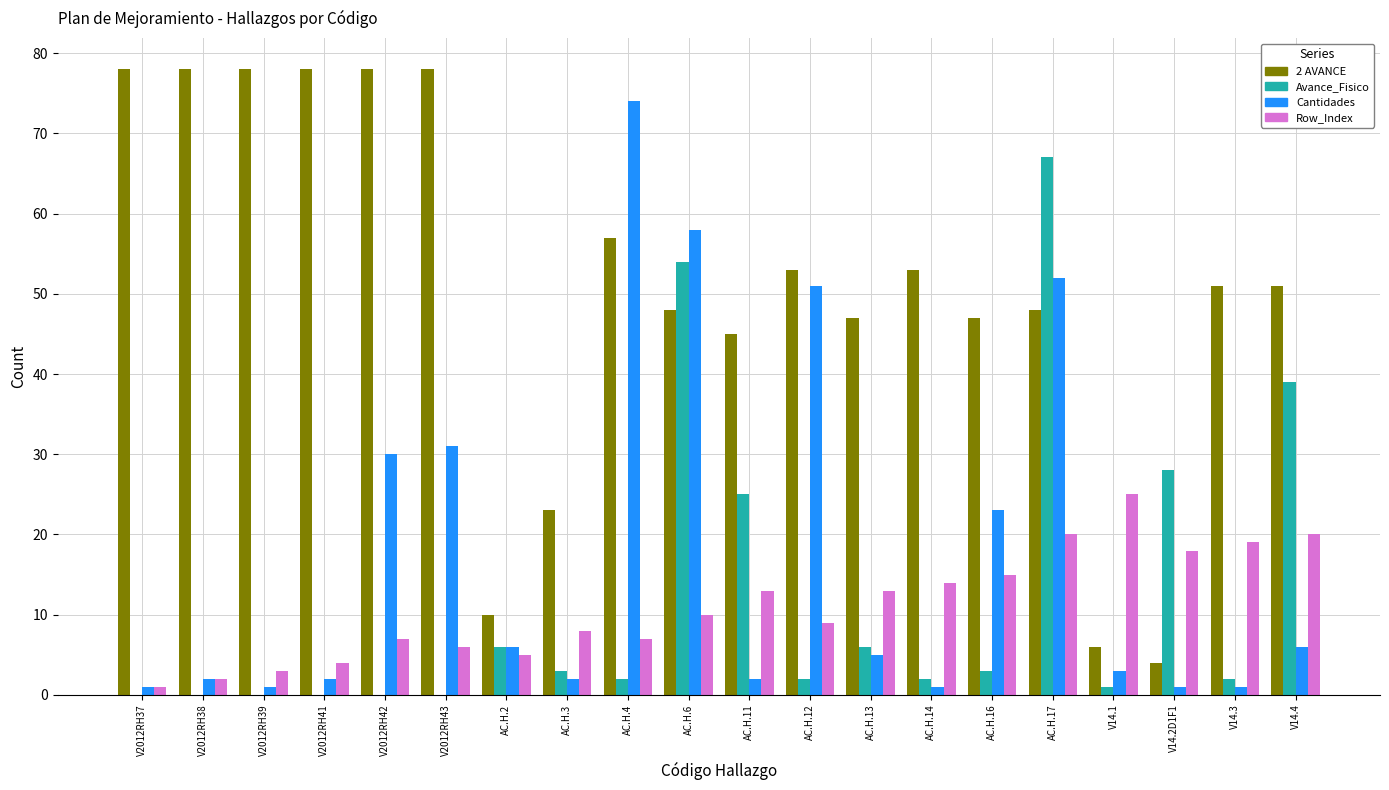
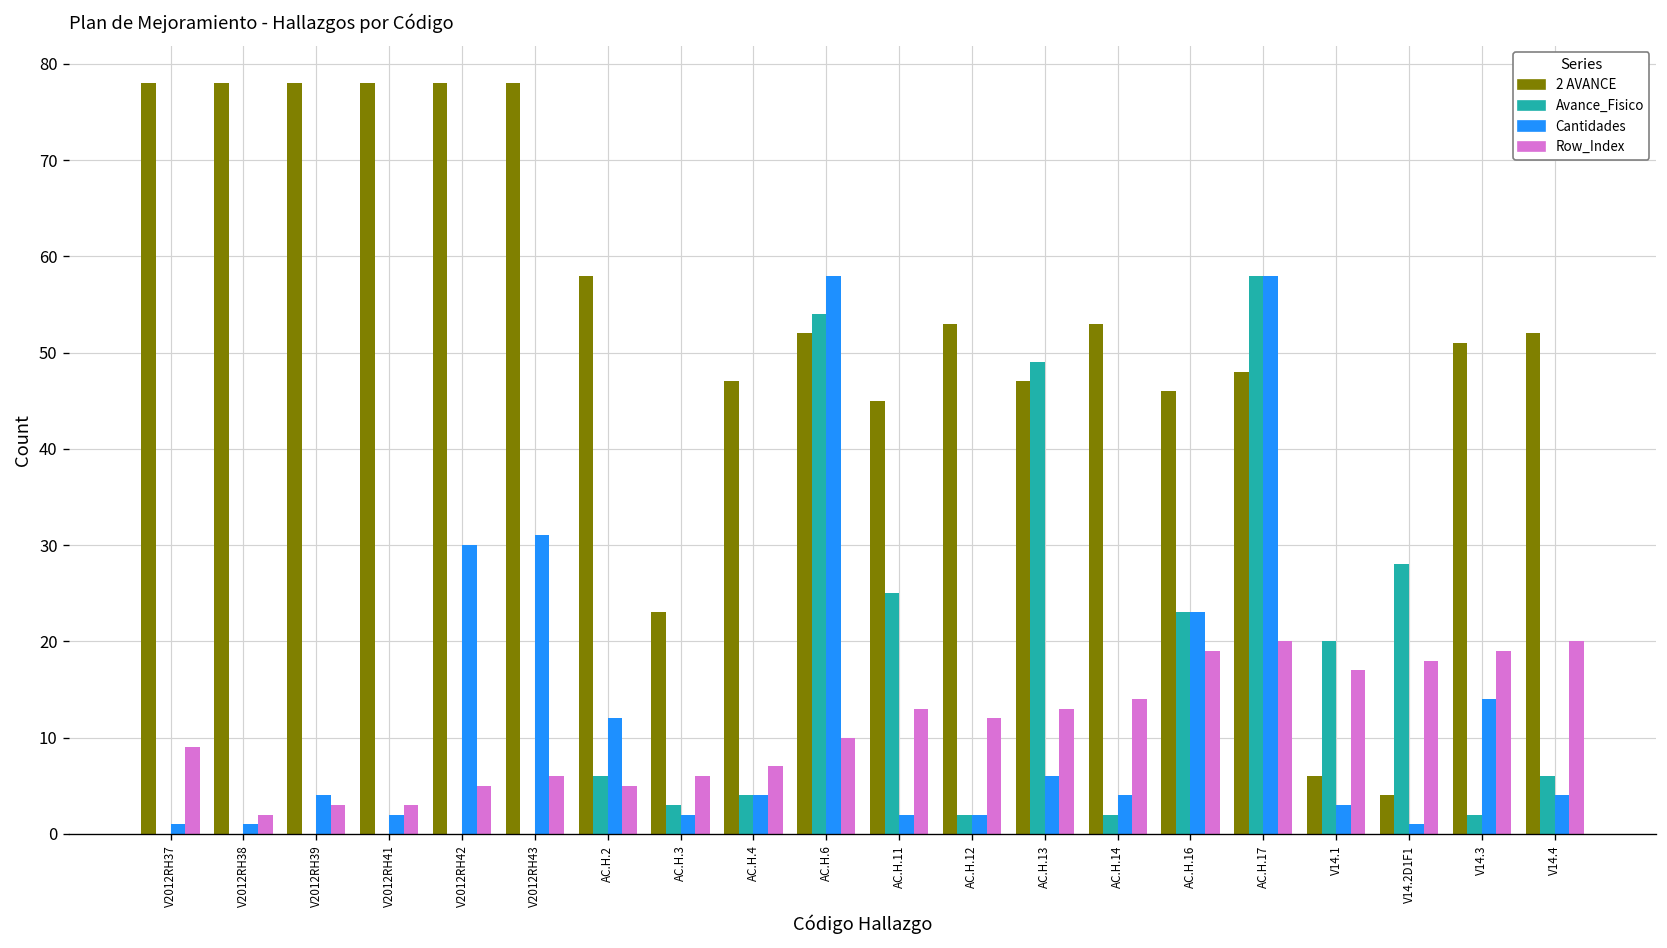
  {
    "2 AVANCE": {
      "V2012RH37": 78,
      "V2012RH38": 78,
      "V2012RH39": 78,
      "V2012RH41": 78,
      "V2012RH42": 78,
      "V2012RH43": 78,
-     "AC.H.2": 10,
+     "AC.H.2": 58,
      "AC.H.3": 23,
-     "AC.H.4": 57,
-     "AC.H.6": 48,
+     "AC.H.4": 47,
+     "AC.H.6": 52,
      "AC.H.11": 45,
      "AC.H.12": 53,
      "AC.H.13": 47,
      "AC.H.14": 53,
-     "AC.H.16": 47,
+     "AC.H.16": 46,
      "AC.H.17": 48,
      "V14.1": 6,
      "V14.2D1F1": 4,
      "V14.3": 51,
-     "V14.4": 51
+     "V14.4": 52
    },
    "Avance_Fisico": {
      "V2012RH37": 0,
      "V2012RH38": 0,
      "V2012RH39": 0,
      "V2012RH41": 0,
      "V2012RH42": 0,
      "V2012RH43": 0,
      "AC.H.2": 6,
      "AC.H.3": 3,
-     "AC.H.4": 2,
+     "AC.H.4": 4,
      "AC.H.6": 54,
      "AC.H.11": 25,
      "AC.H.12": 2,
-     "AC.H.13": 6,
+     "AC.H.13": 49,
      "AC.H.14": 2,
-     "AC.H.16": 3,
-     "AC.H.17": 67,
-     "V14.1": 1,
+     "AC.H.16": 23,
+     "AC.H.17": 58,
+     "V14.1": 20,
      "V14.2D1F1": 28,
      "V14.3": 2,
-     "V14.4": 39
+     "V14.4": 6
    },
    "Cantidades": {
      "V2012RH37": 1,
-     "V2012RH38": 2,
-     "V2012RH39": 1,
+     "V2012RH38": 1,
+     "V2012RH39": 4,
      "V2012RH41": 2,
      "V2012RH42": 30,
      "V2012RH43": 31,
-     "AC.H.2": 6,
+     "AC.H.2": 12,
      "AC.H.3": 2,
-     "AC.H.4": 74,
+     "AC.H.4": 4,
      "AC.H.6": 58,
      "AC.H.11": 2,
-     "AC.H.12": 51,
-     "AC.H.13": 5,
-     "AC.H.14": 1,
+     "AC.H.12": 2,
+     "AC.H.13": 6,
+     "AC.H.14": 4,
      "AC.H.16": 23,
-     "AC.H.17": 52,
+     "AC.H.17": 58,
      "V14.1": 3,
      "V14.2D1F1": 1,
-     "V14.3": 1,
-     "V14.4": 6
+     "V14.3": 14,
+     "V14.4": 4
    },
    "Row_Index": {
-     "V2012RH37": 1,
+     "V2012RH37": 9,
      "V2012RH38": 2,
      "V2012RH39": 3,
-     "V2012RH41": 4,
-     "V2012RH42": 7,
+     "V2012RH41": 3,
+     "V2012RH42": 5,
      "V2012RH43": 6,
      "AC.H.2": 5,
-     "AC.H.3": 8,
+     "AC.H.3": 6,
      "AC.H.4": 7,
      "AC.H.6": 10,
      "AC.H.11": 13,
-     "AC.H.12": 9,
+     "AC.H.12": 12,
      "AC.H.13": 13,
      "AC.H.14": 14,
-     "AC.H.16": 15,
+     "AC.H.16": 19,
      "AC.H.17": 20,
-     "V14.1": 25,
+     "V14.1": 17,
      "V14.2D1F1": 18,
      "V14.3": 19,
      "V14.4": 20
    }
  }
